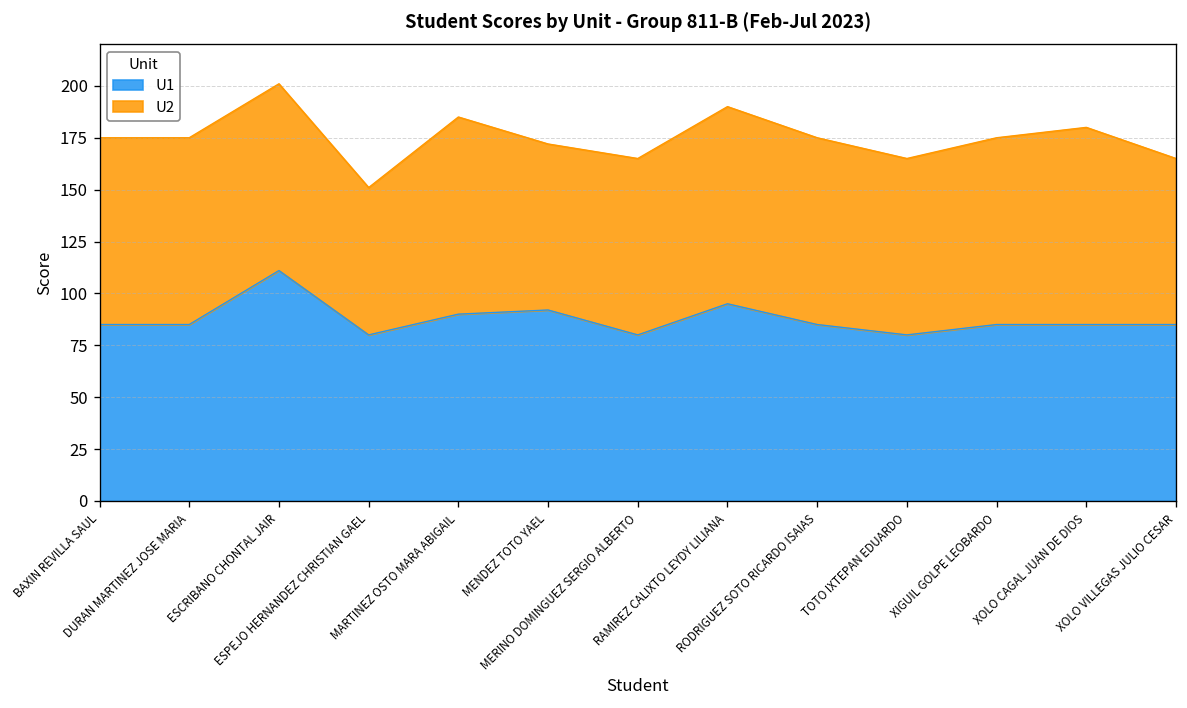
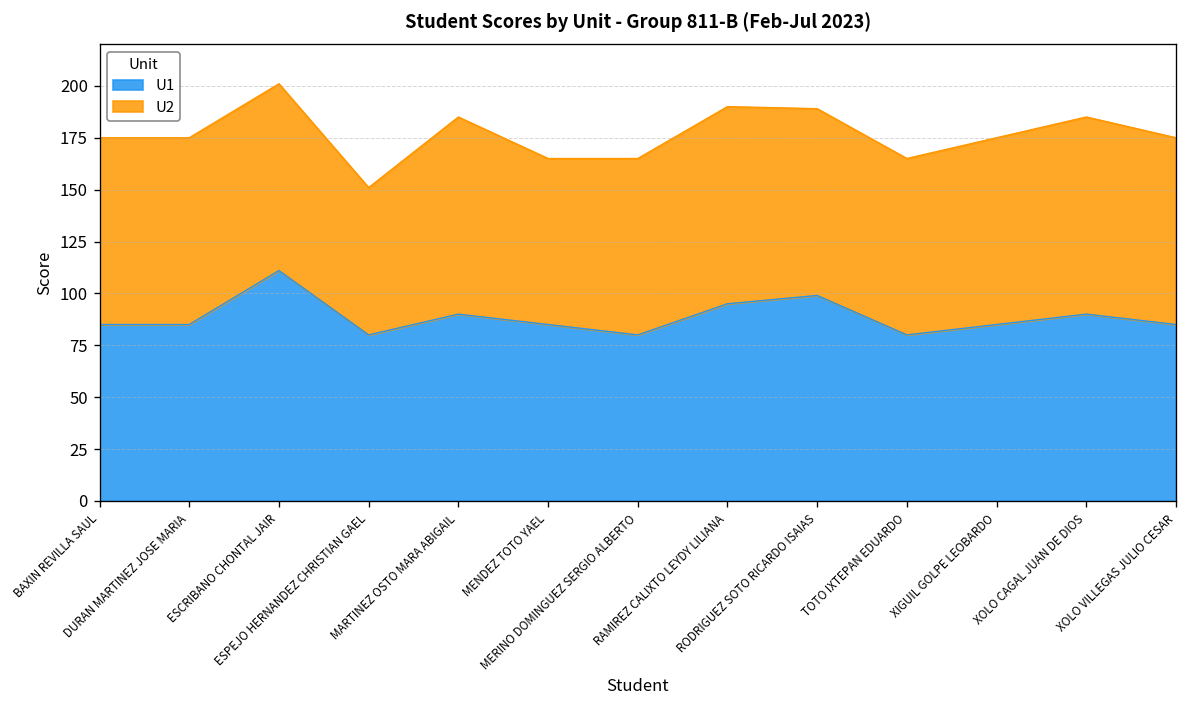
  {
    "U1": {
      "BAXIN REVILLA SAUL": 85,
      "DURAN MARTINEZ JOSE MARIA": 85,
      "ESCRIBANO CHONTAL JAIR": 111,
      "ESPEJO HERNANDEZ CHRISTIAN GAEL": 80,
      "MARTINEZ OSTO MARA ABIGAIL": 90,
-     "MENDEZ TOTO YAEL": 92,
+     "MENDEZ TOTO YAEL": 85,
      "MERINO DOMINGUEZ SERGIO ALBERTO": 80,
      "RAMIREZ CALIXTO LEYDY LILIANA": 95,
-     "RODRIGUEZ SOTO RICARDO ISAIAS": 85,
+     "RODRIGUEZ SOTO RICARDO ISAIAS": 99,
      "TOTO IXTEPAN EDUARDO": 80,
      "XIGUIL GOLPE LEOBARDO": 85,
-     "XOLO CAGAL JUAN DE DIOS": 85,
+     "XOLO CAGAL JUAN DE DIOS": 90,
      "XOLO VILLEGAS JULIO CESAR": 85
    },
    "U2": {
      "BAXIN REVILLA SAUL": 90,
      "DURAN MARTINEZ JOSE MARIA": 90,
      "ESCRIBANO CHONTAL JAIR": 90,
      "ESPEJO HERNANDEZ CHRISTIAN GAEL": 71,
      "MARTINEZ OSTO MARA ABIGAIL": 95,
      "MENDEZ TOTO YAEL": 80,
      "MERINO DOMINGUEZ SERGIO ALBERTO": 85,
      "RAMIREZ CALIXTO LEYDY LILIANA": 95,
      "RODRIGUEZ SOTO RICARDO ISAIAS": 90,
      "TOTO IXTEPAN EDUARDO": 85,
      "XIGUIL GOLPE LEOBARDO": 90,
      "XOLO CAGAL JUAN DE DIOS": 95,
-     "XOLO VILLEGAS JULIO CESAR": 80
+     "XOLO VILLEGAS JULIO CESAR": 90
    }
  }
